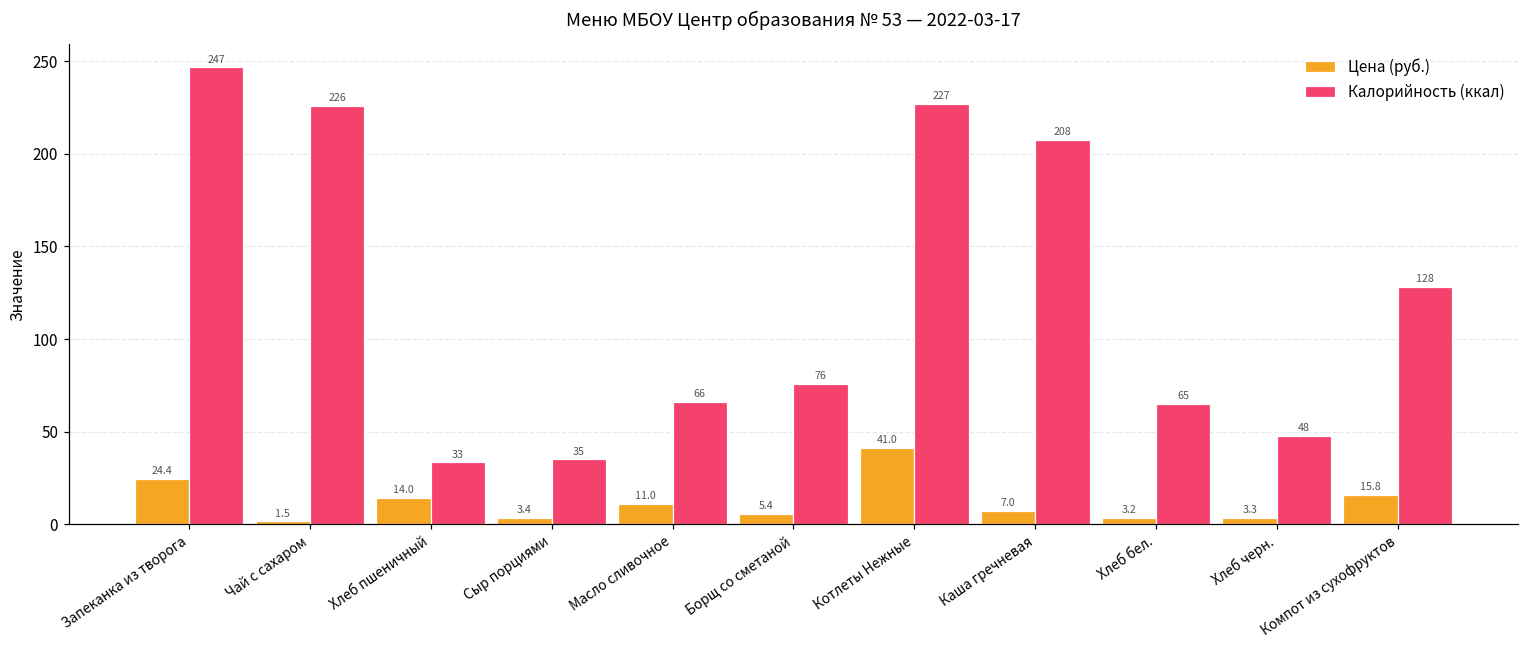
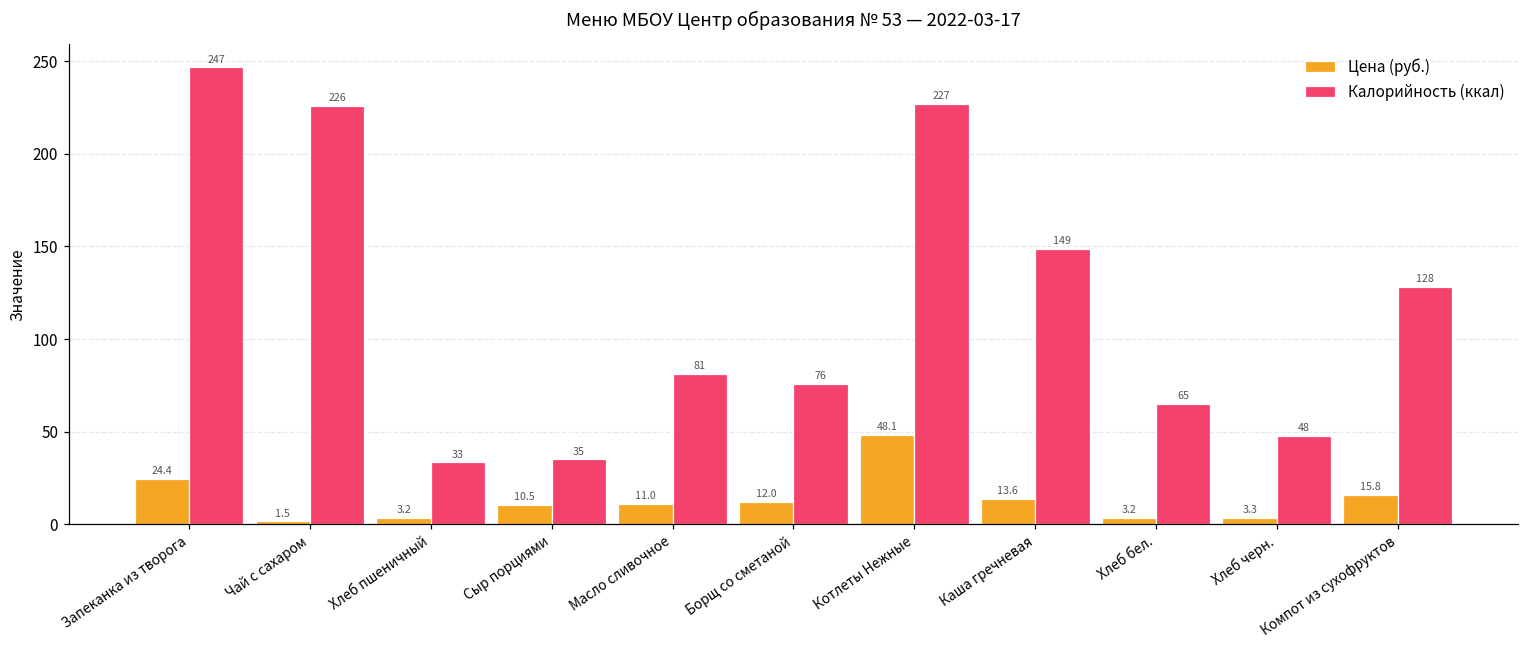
  {
    "Цена (руб.)": {
      "Запеканка из творога": 24.4,
      "Чай с сахаром": 1.5,
-     "Хлеб пшеничный": 14.0,
-     "Сыр порциями": 3.4,
+     "Хлеб пшеничный": 3.2,
+     "Сыр порциями": 10.5,
      "Масло сливочное": 11.0,
-     "Борщ со сметаной": 5.4,
-     "Котлеты Нежные": 41.0,
-     "Каша гречневая": 7.0,
+     "Борщ со сметаной": 12.0,
+     "Котлеты Нежные": 48.1,
+     "Каша гречневая": 13.6,
      "Хлеб бел.": 3.2,
      "Хлеб черн.": 3.3,
      "Компот из сухофруктов": 15.8
    },
    "Калорийность (ккал)": {
      "Запеканка из творога": 247,
      "Чай с сахаром": 226,
      "Хлеб пшеничный": 33,
      "Сыр порциями": 35,
-     "Масло сливочное": 66,
+     "Масло сливочное": 81,
      "Борщ со сметаной": 76,
      "Котлеты Нежные": 227,
-     "Каша гречневая": 208,
+     "Каша гречневая": 149,
      "Хлеб бел.": 65,
      "Хлеб черн.": 48,
      "Компот из сухофруктов": 128
    }
  }
